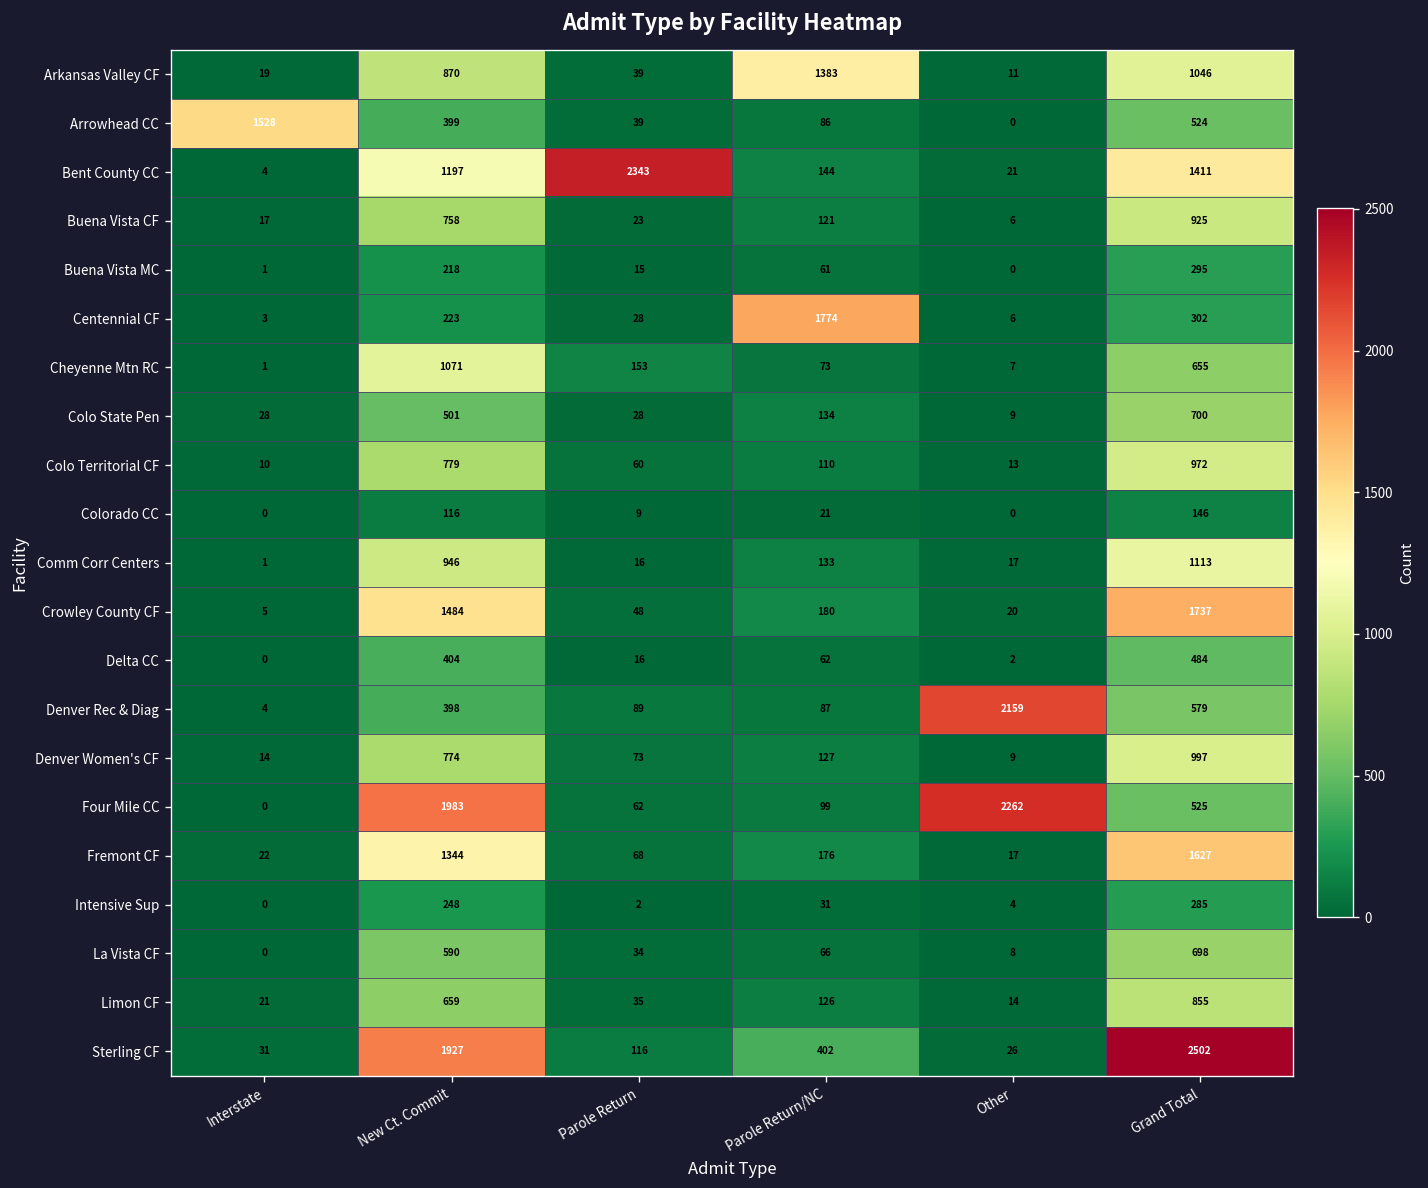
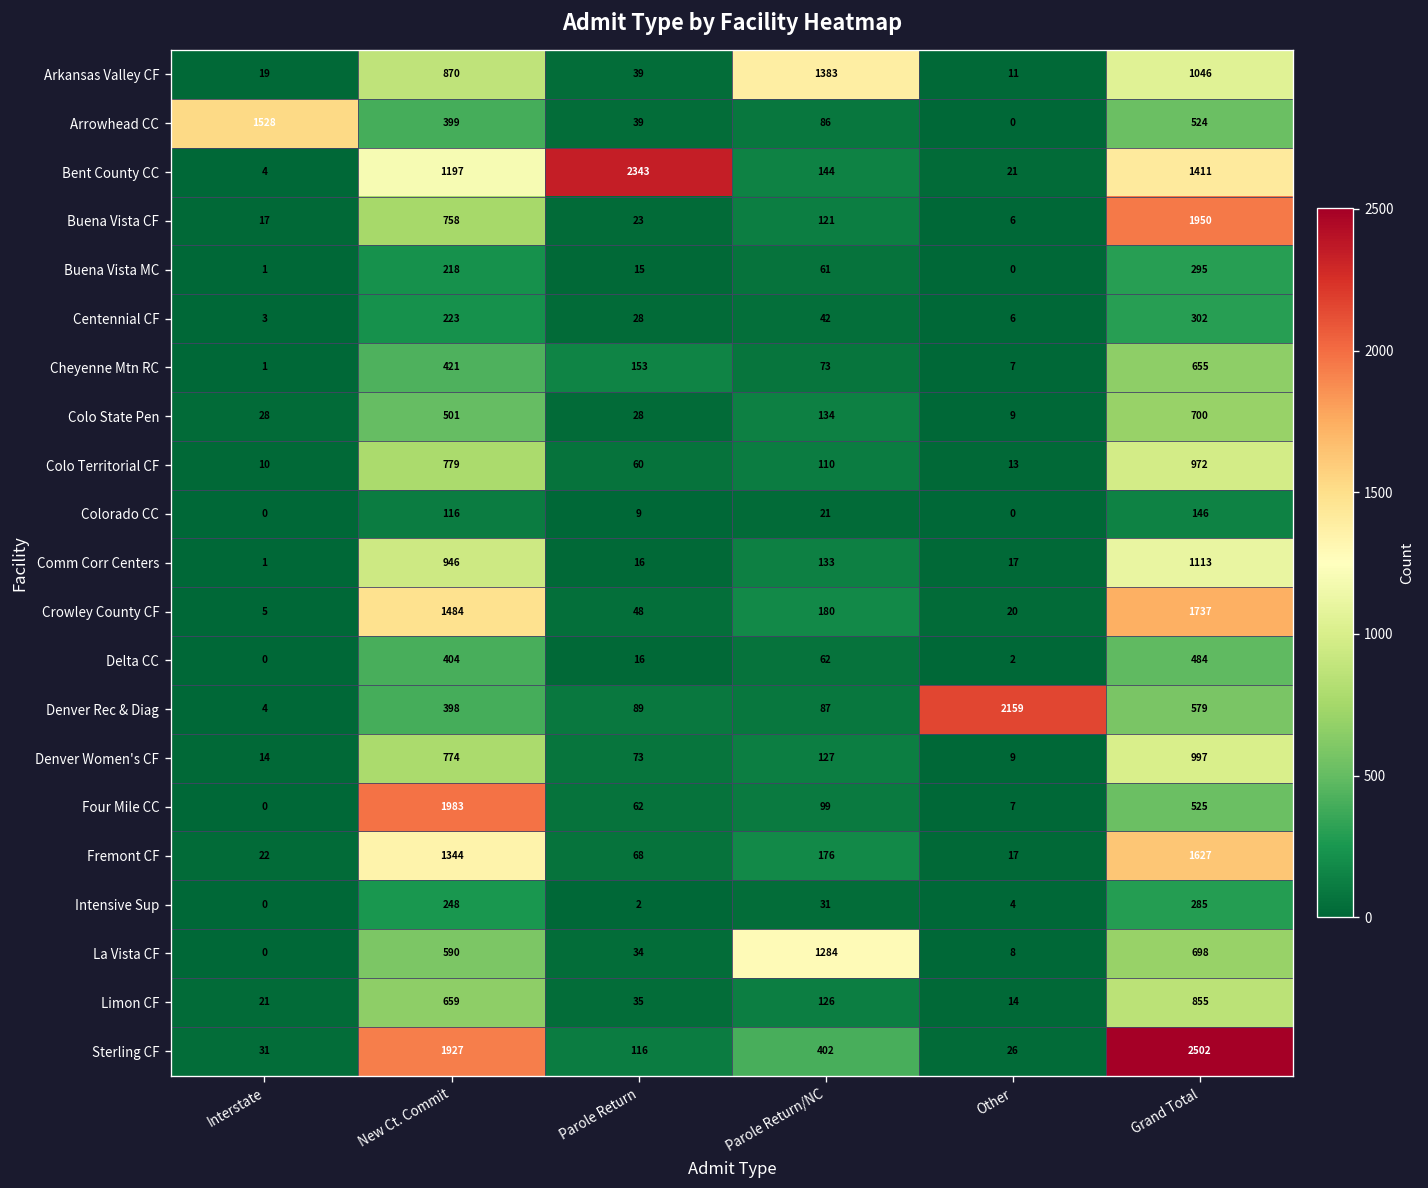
  {
    "Arkansas Valley CF": {
      "Interstate": 19,
      "New Ct. Commit": 870,
      "Parole Return": 39,
      "Parole Return/NC": 1383,
      "Other": 11,
      "Grand Total": 1046
    },
    "Arrowhead CC": {
      "Interstate": 1528,
      "New Ct. Commit": 399,
      "Parole Return": 39,
      "Parole Return/NC": 86,
      "Other": 0,
      "Grand Total": 524
    },
    "Bent County CC": {
      "Interstate": 4,
      "New Ct. Commit": 1197,
      "Parole Return": 2343,
      "Parole Return/NC": 144,
      "Other": 21,
      "Grand Total": 1411
    },
    "Buena Vista CF": {
      "Interstate": 17,
      "New Ct. Commit": 758,
      "Parole Return": 23,
      "Parole Return/NC": 121,
      "Other": 6,
-     "Grand Total": 925
+     "Grand Total": 1950
    },
    "Buena Vista MC": {
      "Interstate": 1,
      "New Ct. Commit": 218,
      "Parole Return": 15,
      "Parole Return/NC": 61,
      "Other": 0,
      "Grand Total": 295
    },
    "Centennial CF": {
      "Interstate": 3,
      "New Ct. Commit": 223,
      "Parole Return": 28,
-     "Parole Return/NC": 1774,
+     "Parole Return/NC": 42,
      "Other": 6,
      "Grand Total": 302
    },
    "Cheyenne Mtn RC": {
      "Interstate": 1,
-     "New Ct. Commit": 1071,
+     "New Ct. Commit": 421,
      "Parole Return": 153,
      "Parole Return/NC": 73,
      "Other": 7,
      "Grand Total": 655
    },
    "Colo State Pen": {
      "Interstate": 28,
      "New Ct. Commit": 501,
      "Parole Return": 28,
      "Parole Return/NC": 134,
      "Other": 9,
      "Grand Total": 700
    },
    "Colo Territorial CF": {
      "Interstate": 10,
      "New Ct. Commit": 779,
      "Parole Return": 60,
      "Parole Return/NC": 110,
      "Other": 13,
      "Grand Total": 972
    },
    "Colorado CC": {
      "Interstate": 0,
      "New Ct. Commit": 116,
      "Parole Return": 9,
      "Parole Return/NC": 21,
      "Other": 0,
      "Grand Total": 146
    },
    "Comm Corr Centers": {
      "Interstate": 1,
      "New Ct. Commit": 946,
      "Parole Return": 16,
      "Parole Return/NC": 133,
      "Other": 17,
      "Grand Total": 1113
    },
    "Crowley County CF": {
      "Interstate": 5,
      "New Ct. Commit": 1484,
      "Parole Return": 48,
      "Parole Return/NC": 180,
      "Other": 20,
      "Grand Total": 1737
    },
    "Delta CC": {
      "Interstate": 0,
      "New Ct. Commit": 404,
      "Parole Return": 16,
      "Parole Return/NC": 62,
      "Other": 2,
      "Grand Total": 484
    },
    "Denver Rec & Diag": {
      "Interstate": 4,
      "New Ct. Commit": 398,
      "Parole Return": 89,
      "Parole Return/NC": 87,
      "Other": 2159,
      "Grand Total": 579
    },
    "Denver Women's CF": {
      "Interstate": 14,
      "New Ct. Commit": 774,
      "Parole Return": 73,
      "Parole Return/NC": 127,
      "Other": 9,
      "Grand Total": 997
    },
    "Four Mile CC": {
      "Interstate": 0,
      "New Ct. Commit": 1983,
      "Parole Return": 62,
      "Parole Return/NC": 99,
-     "Other": 2262,
+     "Other": 7,
      "Grand Total": 525
    },
    "Fremont CF": {
      "Interstate": 22,
      "New Ct. Commit": 1344,
      "Parole Return": 68,
      "Parole Return/NC": 176,
      "Other": 17,
      "Grand Total": 1627
    },
    "Intensive Sup": {
      "Interstate": 0,
      "New Ct. Commit": 248,
      "Parole Return": 2,
      "Parole Return/NC": 31,
      "Other": 4,
      "Grand Total": 285
    },
    "La Vista CF": {
      "Interstate": 0,
      "New Ct. Commit": 590,
      "Parole Return": 34,
-     "Parole Return/NC": 66,
+     "Parole Return/NC": 1284,
      "Other": 8,
      "Grand Total": 698
    },
    "Limon CF": {
      "Interstate": 21,
      "New Ct. Commit": 659,
      "Parole Return": 35,
      "Parole Return/NC": 126,
      "Other": 14,
      "Grand Total": 855
    },
    "Sterling CF": {
      "Interstate": 31,
      "New Ct. Commit": 1927,
      "Parole Return": 116,
      "Parole Return/NC": 402,
      "Other": 26,
      "Grand Total": 2502
    }
  }
